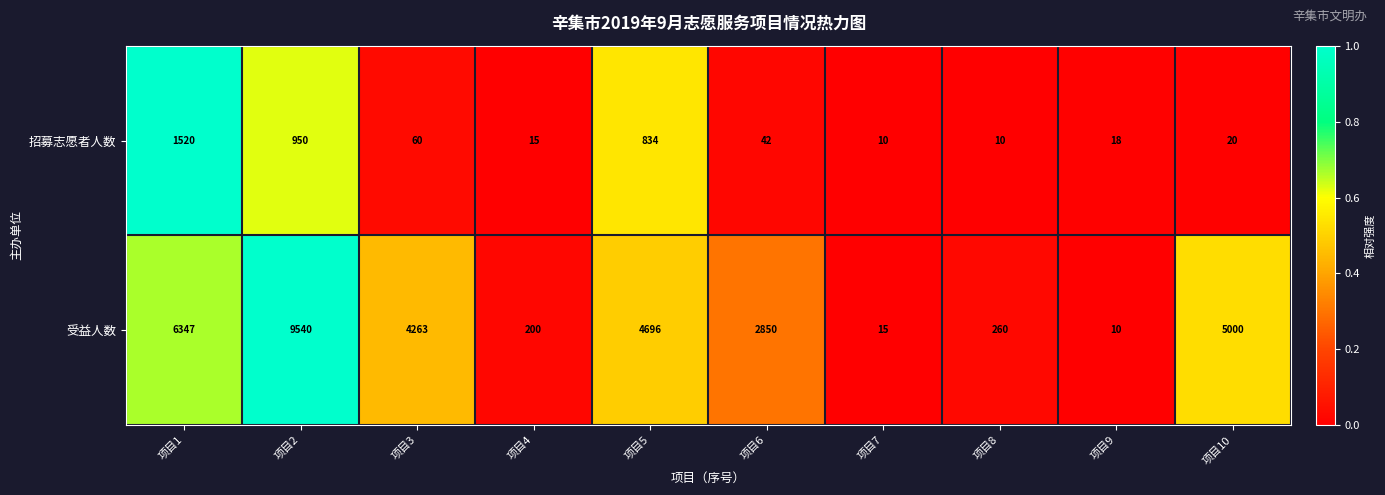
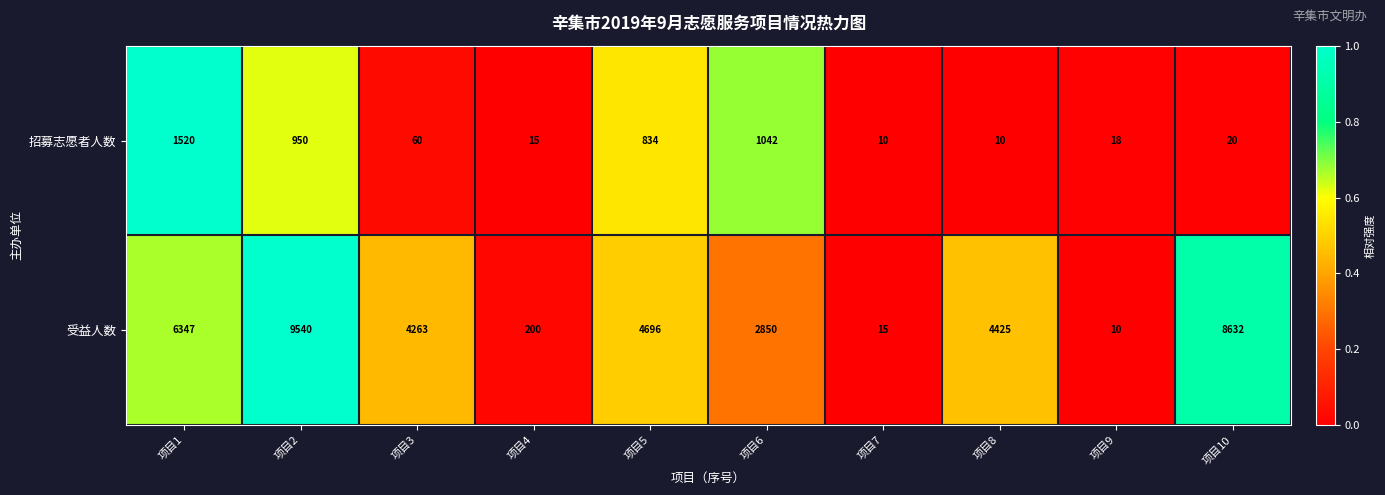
  {
    "招募志愿者人数": {
      "项目1": 1520,
      "项目2": 950,
      "项目3": 60,
      "项目4": 15,
      "项目5": 834,
-     "项目6": 42,
+     "项目6": 1042,
      "项目7": 10,
      "项目8": 10,
      "项目9": 18,
      "项目10": 20
    },
    "受益人数": {
      "项目1": 6347,
      "项目2": 9540,
      "项目3": 4263,
      "项目4": 200,
      "项目5": 4696,
      "项目6": 2850,
      "项目7": 15,
-     "项目8": 260,
+     "项目8": 4425,
      "项目9": 10,
-     "项目10": 5000
+     "项目10": 8632
    }
  }
